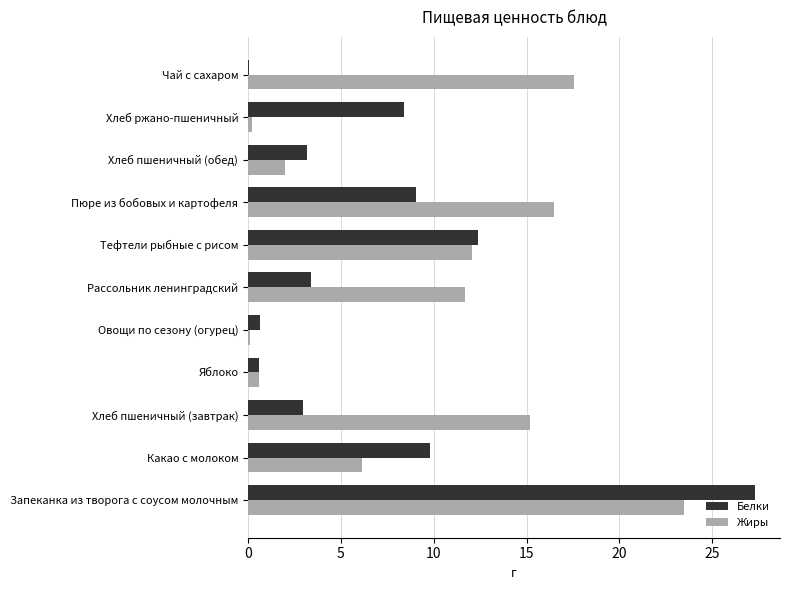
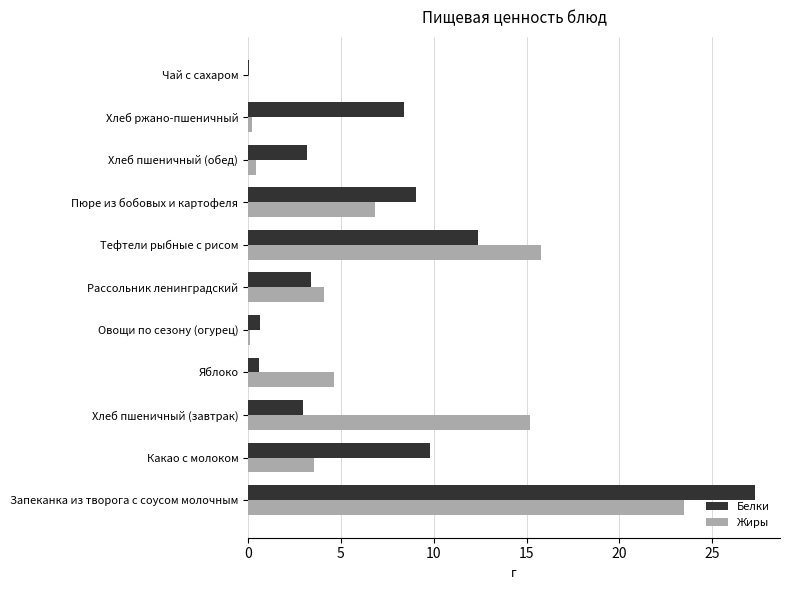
  {
    "Белки": {
      "Хлеб ржано-пшеничный": 8.4,
      "Хлеб пшеничный (обед)": 3.2,
      "Пюре из бобовых и картофеля": 9.1,
      "Тефтели рыбные с рисом": 12.4,
      "Рассольник ленинградский": 3.4,
      "Овощи по сезону (огурец)": 0.7,
      "Яблоко": 0.6,
      "Хлеб пшеничный (завтрак)": 3.0,
      "Какао с молоком": 9.8,
      "Запеканка из творога с соусом молочным": 27.3
    },
    "Жиры": {
-     "Чай с сахаром": 17.6,
+     "Чай с сахаром": 0.0,
      "Хлеб ржано-пшеничный": 0.2,
-     "Хлеб пшеничный (обед)": 2.0,
-     "Пюре из бобовых и картофеля": 16.5,
-     "Тефтели рыбные с рисом": 12.1,
-     "Рассольник ленинградский": 11.7,
-     "Яблоко": 0.6,
+     "Хлеб пшеничный (обед)": 0.4,
+     "Пюре из бобовых и картофеля": 6.8,
+     "Тефтели рыбные с рисом": 15.8,
+     "Рассольник ленинградский": 4.1,
+     "Яблоко": 4.6,
      "Хлеб пшеничный (завтрак)": 15.2,
-     "Какао с молоком": 6.1,
+     "Какао с молоком": 3.5,
      "Запеканка из творога с соусом молочным": 23.5
    }
  }
